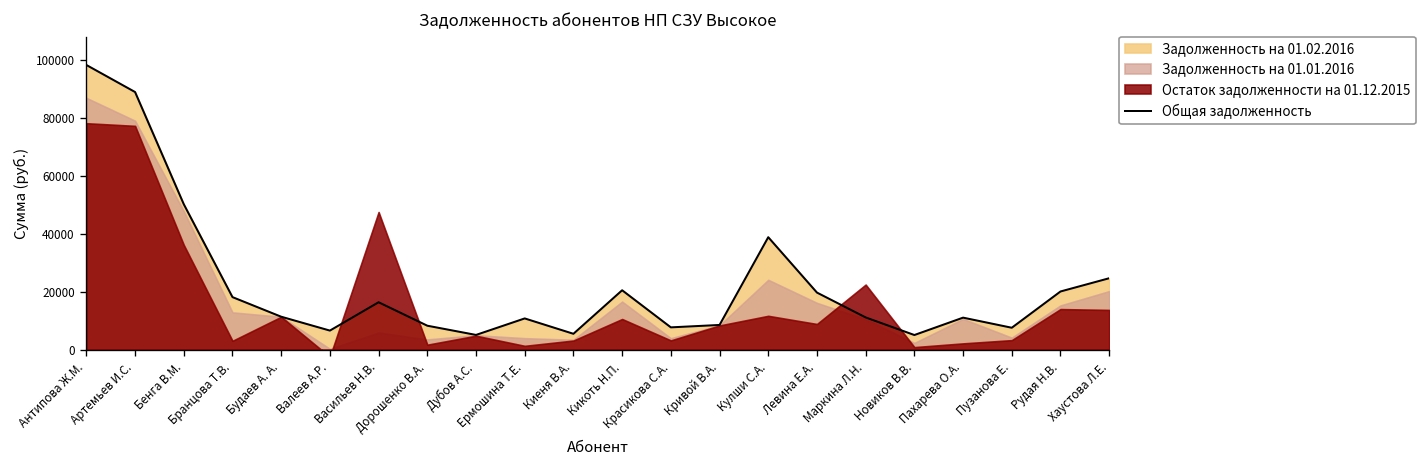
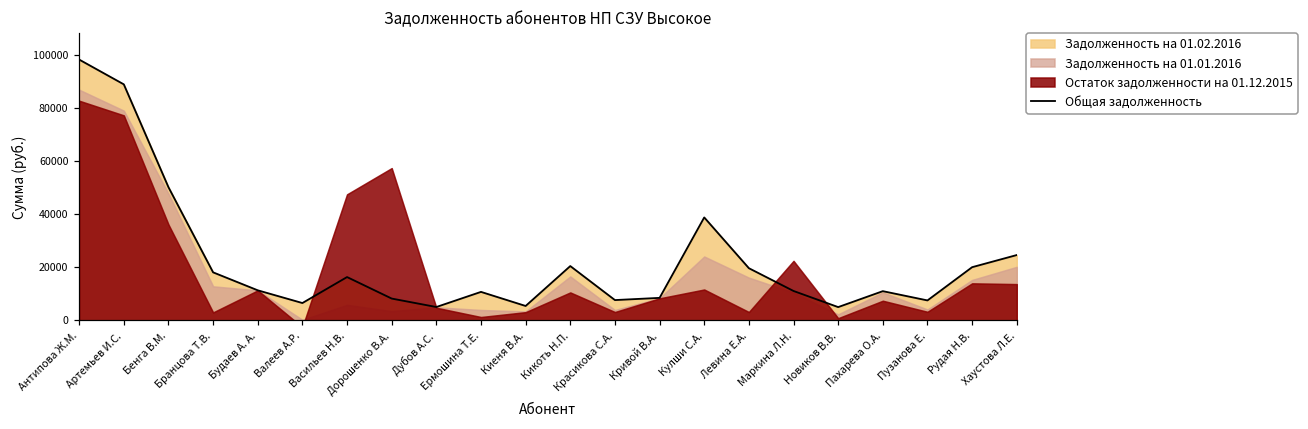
  {
    "Остаток задолженности на 01.12.2015": {
-     "Антипова Ж.М.": 78000,
+     "Антипова Ж.М.": 83000,
      "Артемьев И.С.": 77000,
      "Бенга В.М.": 36000,
      "Бранцова Т.В.": 3000,
      "Васильев Н.В.": 48000,
-     "Дорошенко В.А.": 2000,
+     "Дорошенко В.А.": 57000,
      "Ермошина Т.Е.": 1000,
      "Кикоть Н.П.": 11000,
      "Кулши С.А.": 12000,
-     "Левина Е.А.": 9000,
+     "Левина Е.А.": 3000,
      "Маркина Л.Н.": 22000,
-     "Пахарева О.А.": 2000,
+     "Пахарева О.А.": 7000,
      "Рудая Н.В.": 14000,
      "Хаустова Л.Е.": 14000
    }
  }
